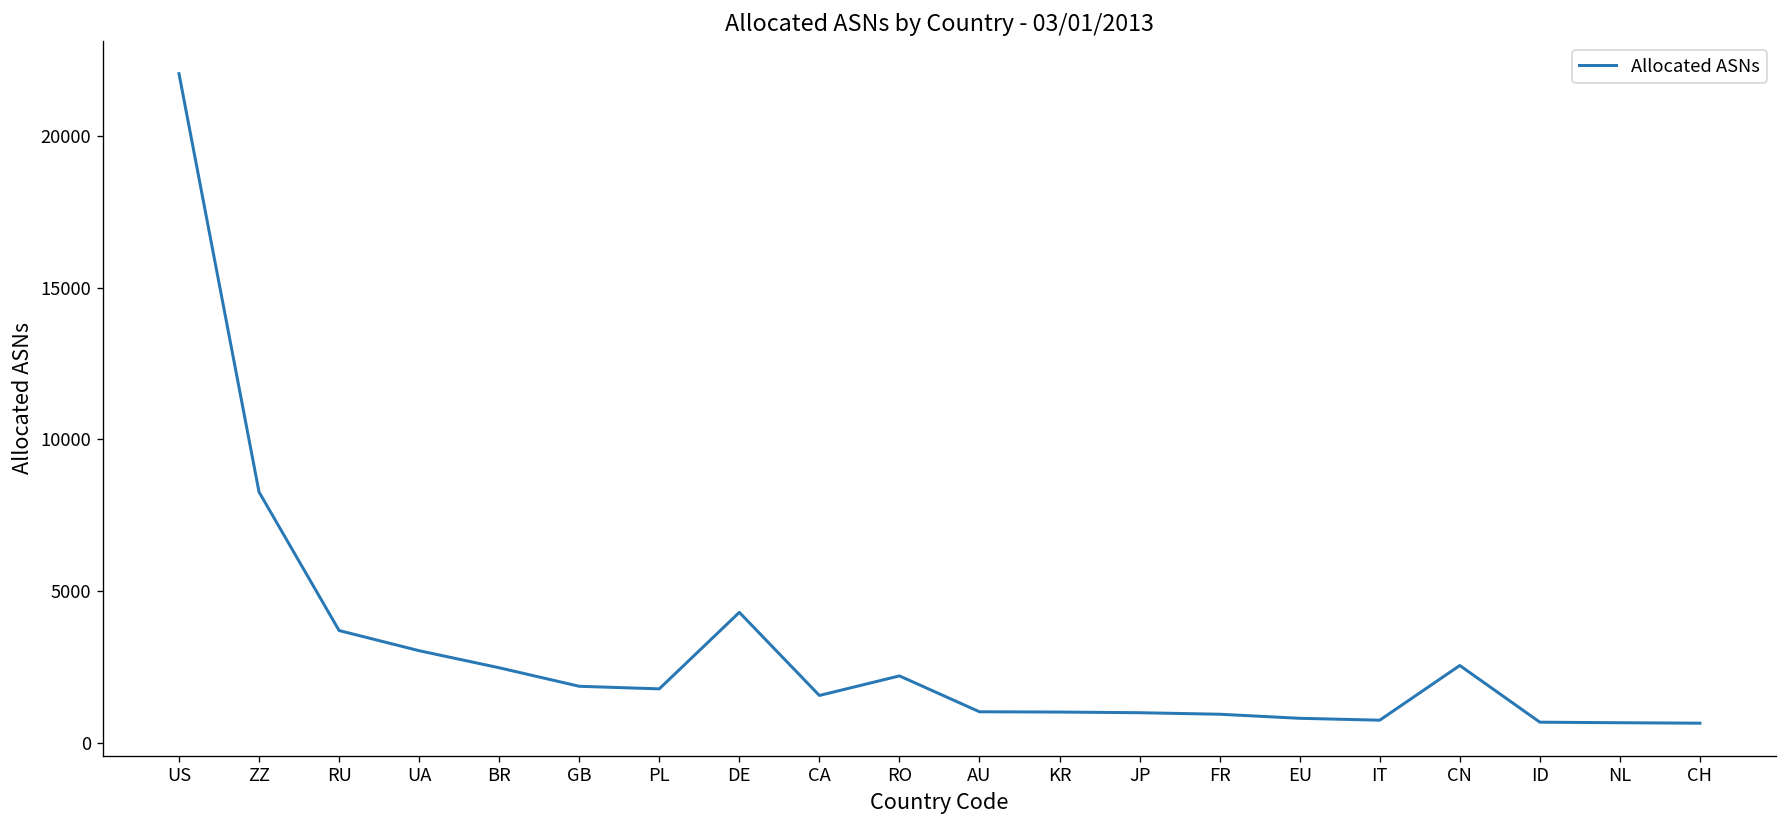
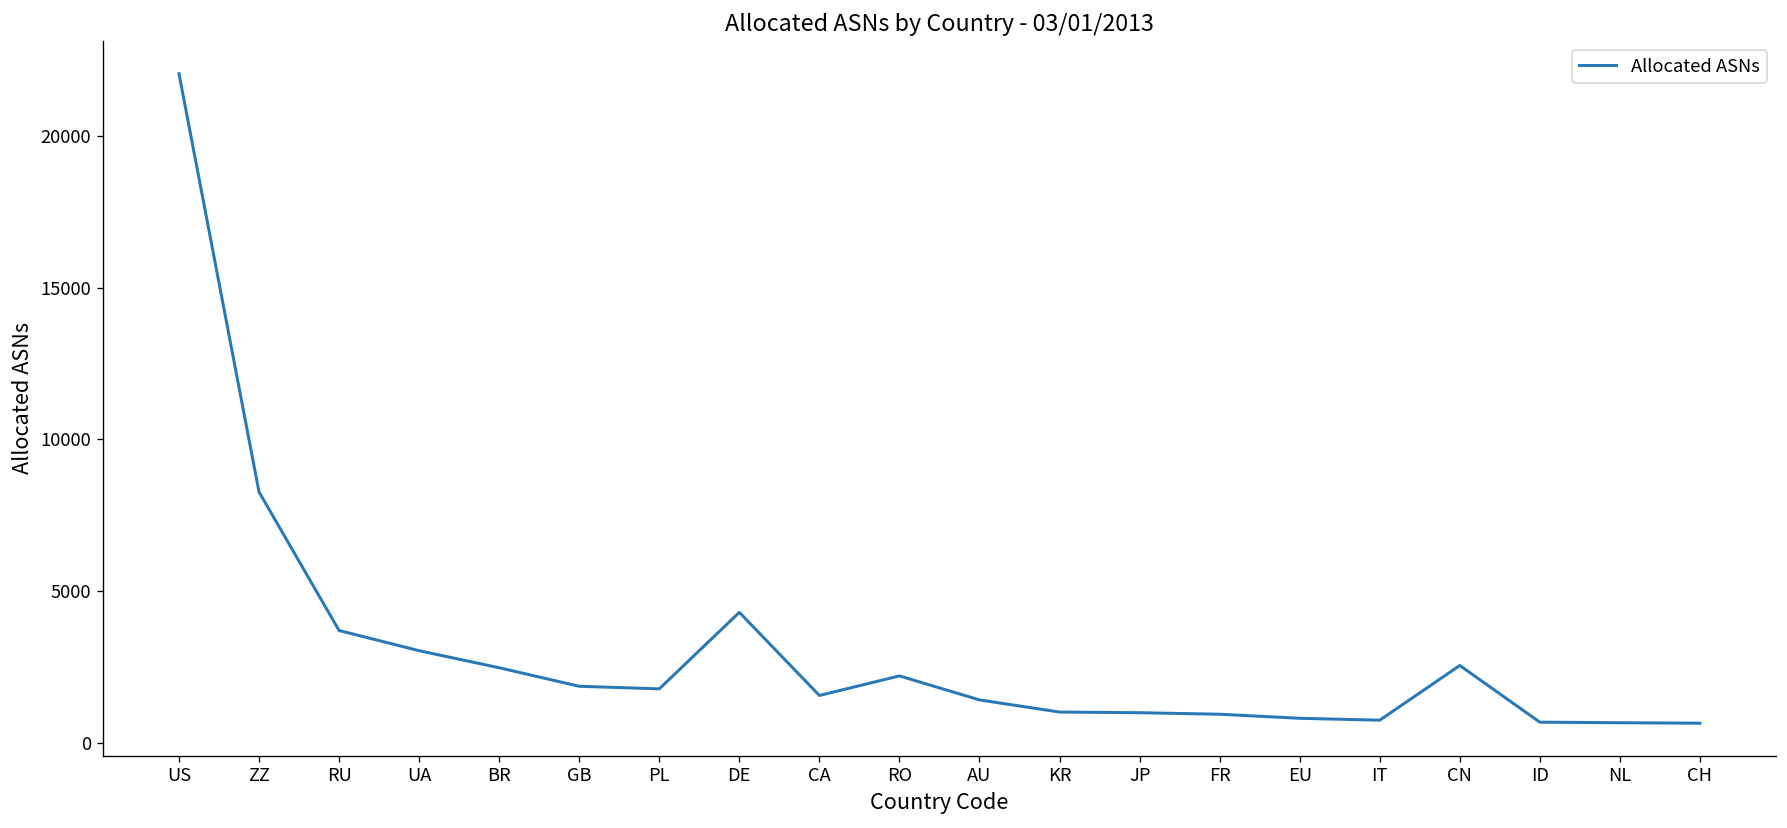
  {
    "US": 22000,
    "ZZ": 8300,
    "RU": 3700,
    "UA": 3000,
    "BR": 2500,
    "GB": 1900,
    "PL": 1800,
    "DE": 4300,
    "CA": 1600,
    "RO": 2200,
-   "AU": 1000,
+   "AU": 1400,
    "KR": 1000,
    "JP": 1000,
    "FR": 900,
    "EU": 800,
    "IT": 700,
    "CN": 2600,
    "ID": 700,
    "NL": 700,
    "CH": 600
  }
